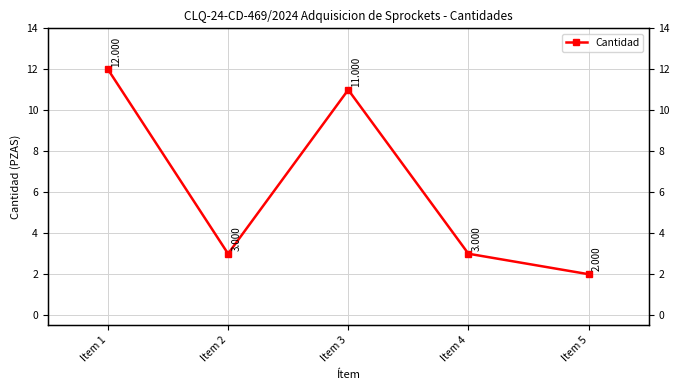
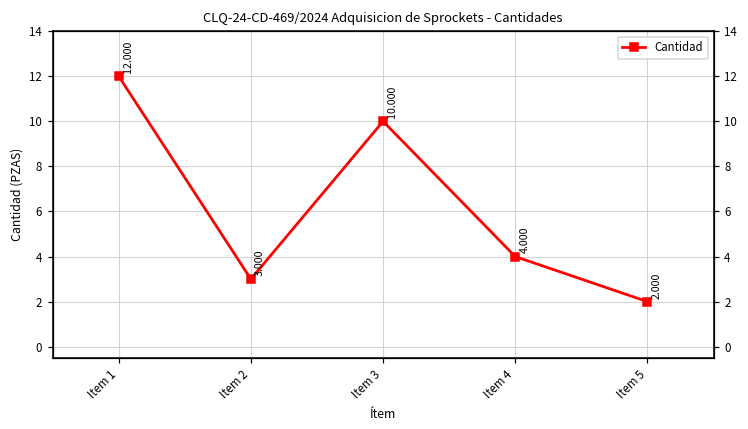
  {
    "Item 1": 12.000,
    "Item 2": 3.000,
-   "Item 3": 11.000,
-   "Item 4": 3.000,
+   "Item 3": 10.000,
+   "Item 4": 4.000,
    "Item 5": 2.000
  }
